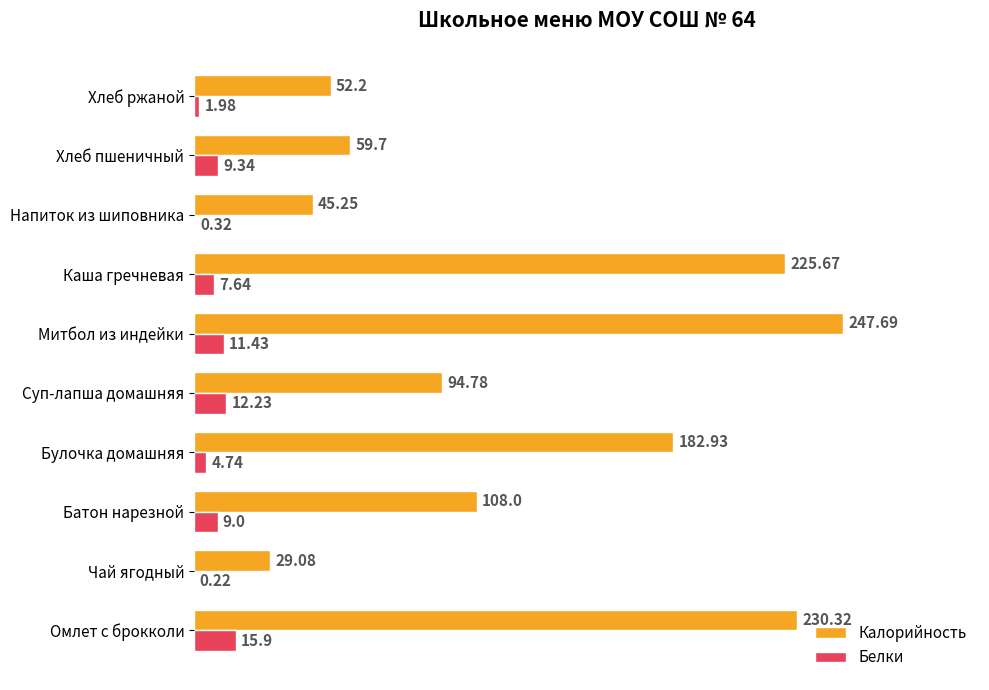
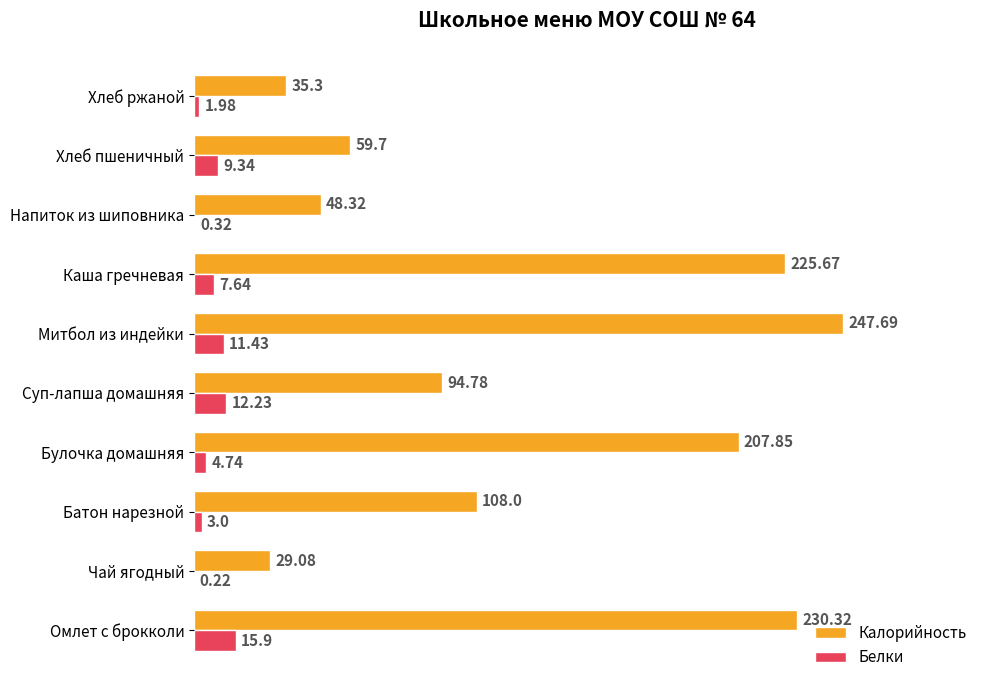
  {
    "Калорийность": {
-     "Хлеб ржаной": 52.2,
+     "Хлеб ржаной": 35.3,
      "Хлеб пшеничный": 59.7,
-     "Напиток из шиповника": 45.25,
+     "Напиток из шиповника": 48.32,
      "Каша гречневая": 225.67,
      "Митбол из индейки": 247.69,
      "Суп-лапша домашняя": 94.78,
-     "Булочка домашняя": 182.93,
+     "Булочка домашняя": 207.85,
      "Батон нарезной": 108.0,
      "Чай ягодный": 29.08,
      "Омлет с брокколи": 230.32
    },
    "Белки": {
      "Хлеб ржаной": 1.98,
      "Хлеб пшеничный": 9.34,
      "Напиток из шиповника": 0.32,
      "Каша гречневая": 7.64,
      "Митбол из индейки": 11.43,
      "Суп-лапша домашняя": 12.23,
      "Булочка домашняя": 4.74,
-     "Батон нарезной": 9.0,
+     "Батон нарезной": 3.0,
      "Чай ягодный": 0.22,
      "Омлет с брокколи": 15.9
    }
  }
